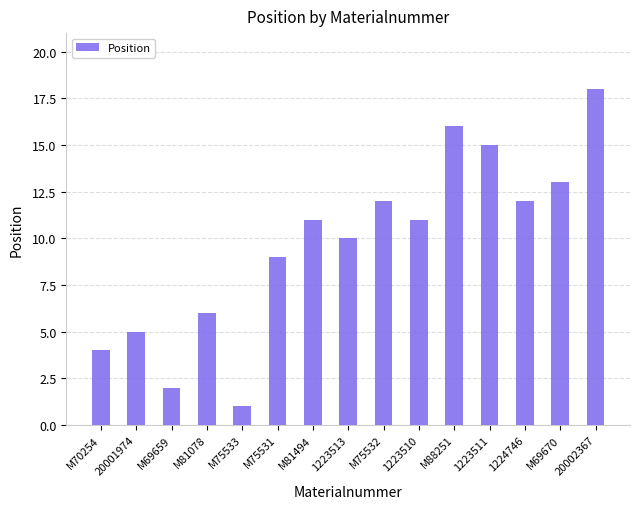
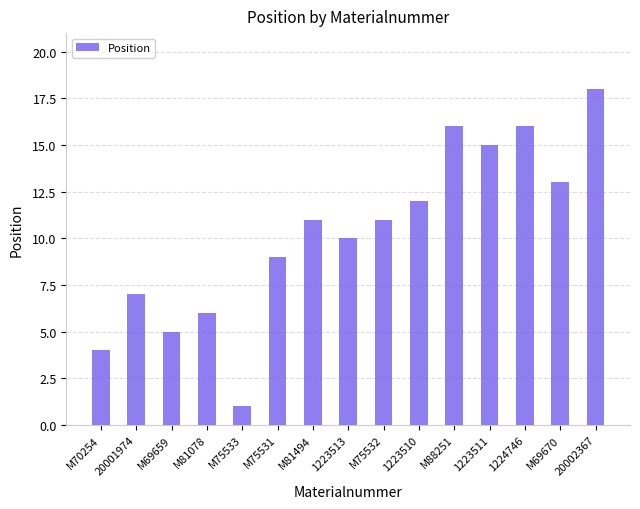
  {
    "M70254": 4,
-   "20001974": 5,
-   "M69659": 2,
+   "20001974": 7,
+   "M69659": 5,
    "M81078": 6,
    "M75533": 1,
    "M75531": 9,
    "M81494": 11,
    "1223513": 10,
-   "M75532": 12,
-   "1223510": 11,
+   "M75532": 11,
+   "1223510": 12,
    "M88251": 16,
    "1223511": 15,
-   "1224746": 12,
+   "1224746": 16,
    "M69670": 13,
    "20002367": 18
  }
